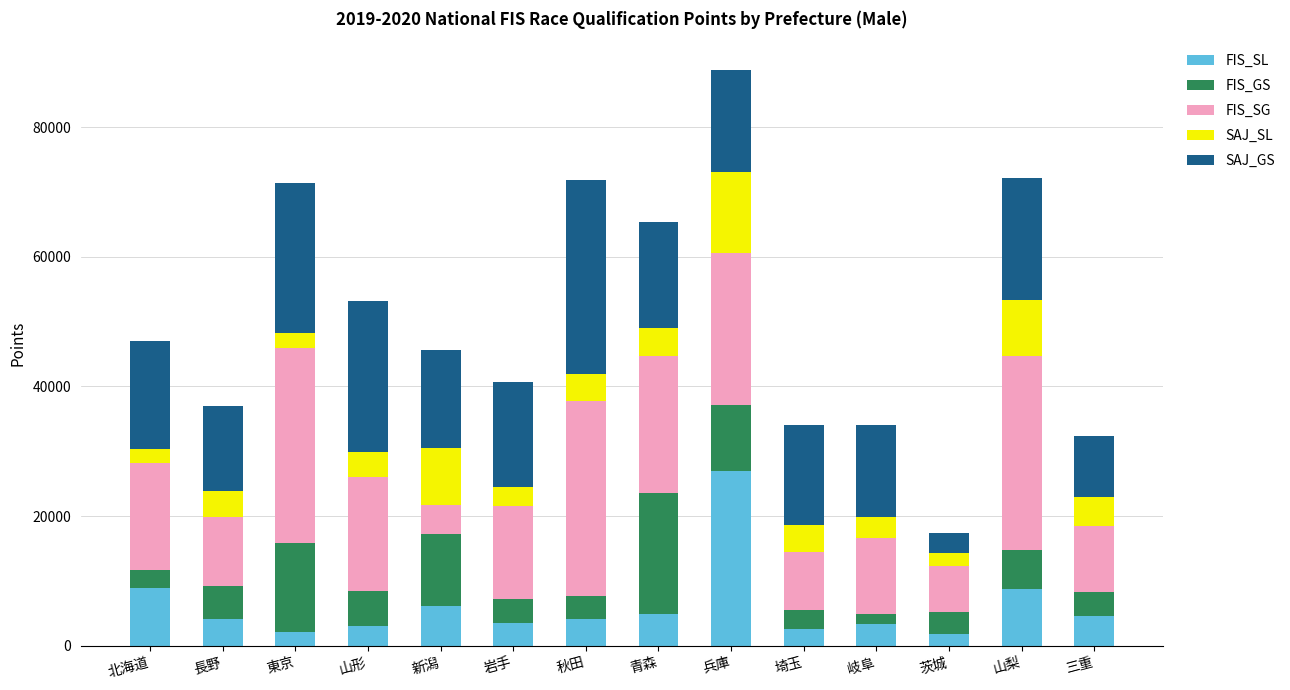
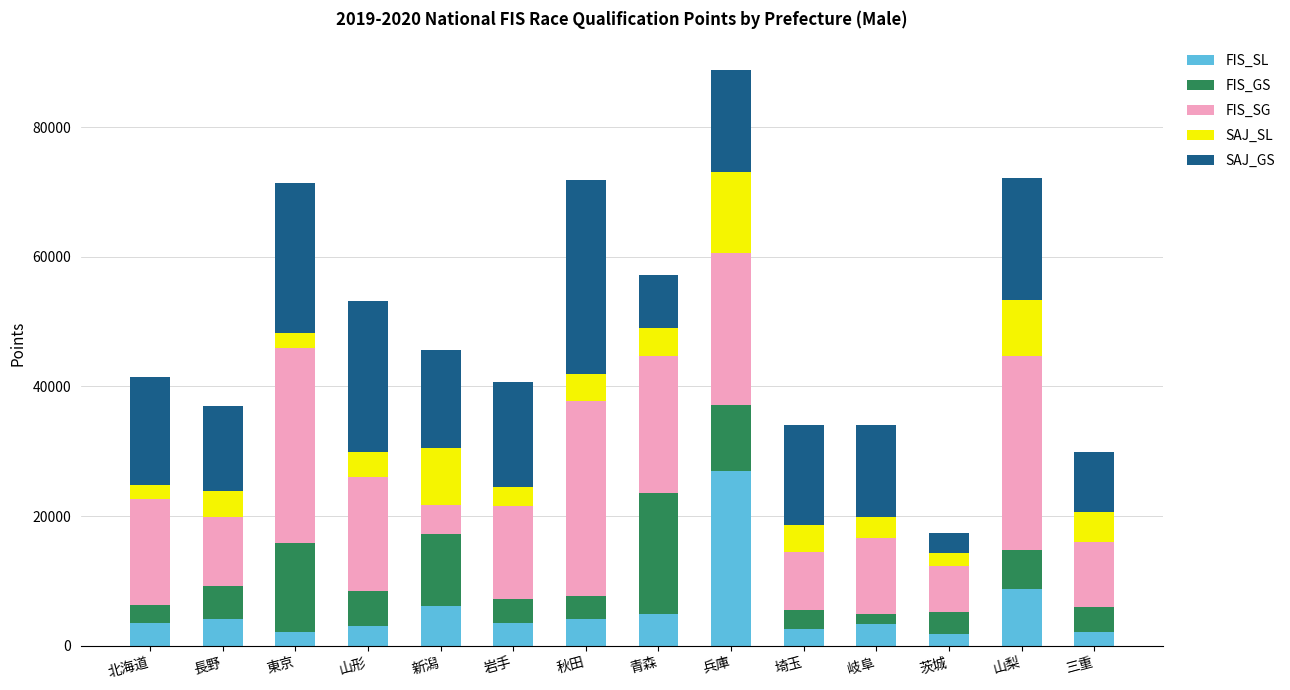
  {
    "FIS_SL": {
-     "北海道": 9000,
+     "北海道": 3000,
      "長野": 4000,
      "東京": 2000,
      "山形": 3000,
      "新潟": 6000,
      "岩手": 3000,
      "秋田": 4000,
      "青森": 5000,
      "兵庫": 27000,
      "埼玉": 3000,
      "岐阜": 3000,
      "茨城": 2000,
      "山梨": 9000,
-     "三重": 5000
+     "三重": 2000
    },
    "FIS_GS": {
      "北海道": 3000,
      "長野": 5000,
      "東京": 14000,
      "山形": 5000,
      "新潟": 11000,
      "岩手": 4000,
      "秋田": 4000,
      "青森": 19000,
      "兵庫": 10000,
      "埼玉": 3000,
      "岐阜": 1000,
      "茨城": 3000,
      "山梨": 6000,
      "三重": 4000
    },
    "FIS_SG": {
      "北海道": 16000,
      "長野": 11000,
      "東京": 30000,
      "山形": 18000,
      "新潟": 5000,
      "岩手": 14000,
      "秋田": 30000,
      "青森": 21000,
      "兵庫": 23000,
      "埼玉": 9000,
      "岐阜": 12000,
      "茨城": 7000,
      "山梨": 30000,
      "三重": 10000
    },
    "SAJ_SL": {
      "北海道": 2000,
      "長野": 4000,
      "東京": 2000,
      "山形": 4000,
      "新潟": 9000,
      "岩手": 3000,
      "秋田": 4000,
      "青森": 4000,
      "兵庫": 13000,
      "埼玉": 4000,
      "岐阜": 3000,
      "茨城": 2000,
      "山梨": 9000,
      "三重": 5000
    },
    "SAJ_GS": {
      "北海道": 17000,
      "長野": 13000,
      "東京": 23000,
      "山形": 23000,
      "新潟": 15000,
      "岩手": 16000,
      "秋田": 30000,
-     "青森": 16000,
+     "青森": 8000,
      "兵庫": 16000,
      "埼玉": 15000,
      "岐阜": 14000,
      "茨城": 3000,
      "山梨": 19000,
      "三重": 9000
    }
  }
